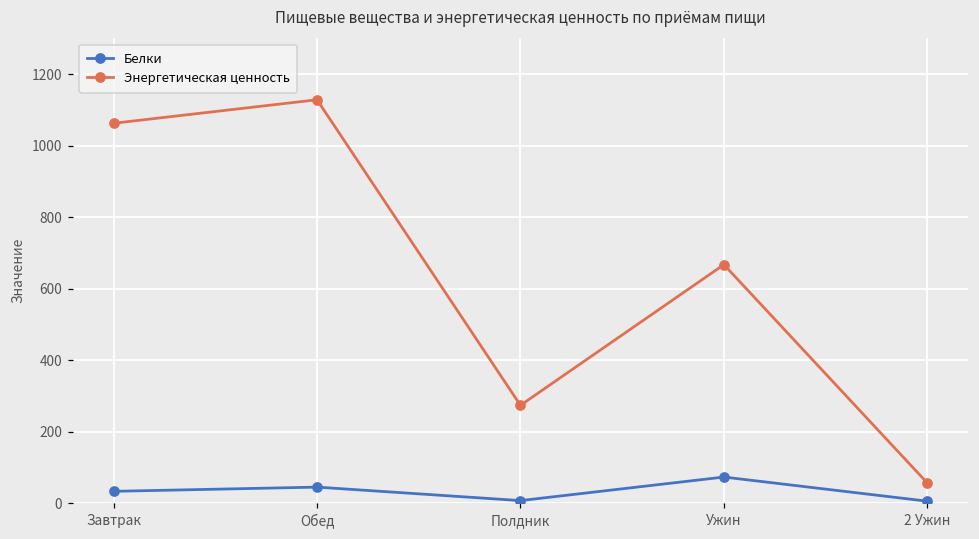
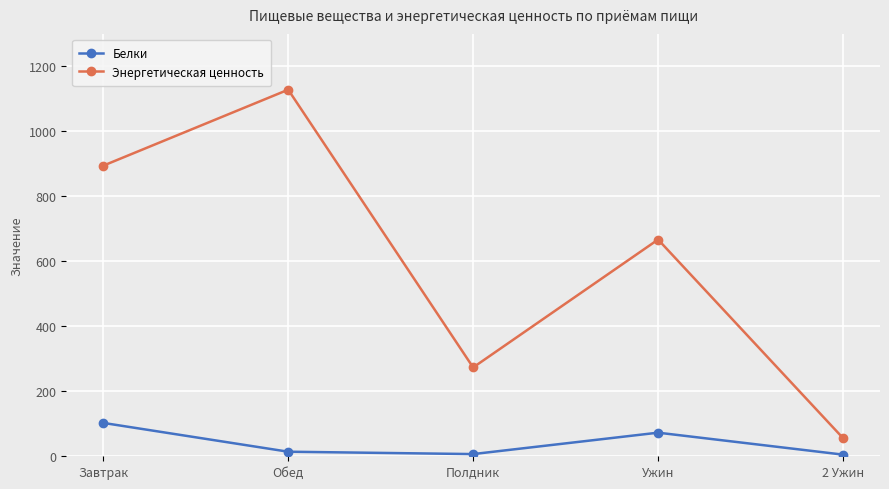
  {
    "Белки": {
-     "Завтрак": 30,
-     "Обед": 40,
+     "Завтрак": 100,
+     "Обед": 10,
      "Полдник": 10,
      "Ужин": 70,
      "2 Ужин": 10
    },
    "Энергетическая ценность": {
-     "Завтрак": 1060,
+     "Завтрак": 890,
      "Обед": 1130,
      "Полдник": 270,
      "Ужин": 670,
      "2 Ужин": 60
    }
  }
